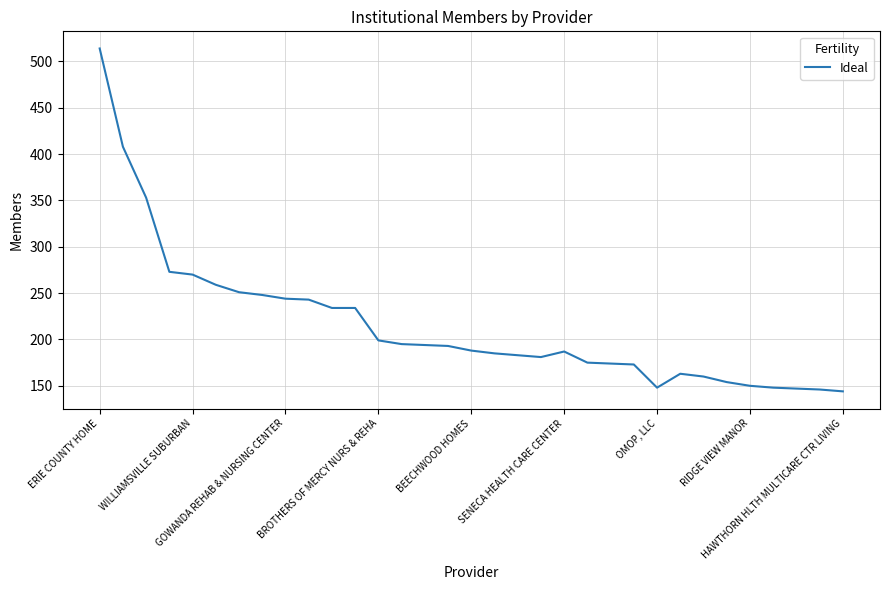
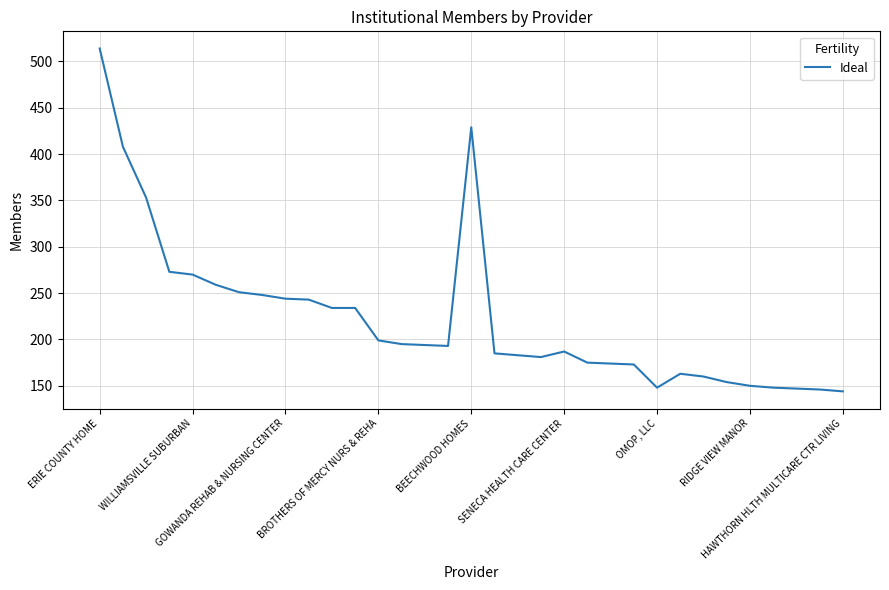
  {
    "ERIE COUNTY HOME": 510,
    "WILLIAMSVILLE SUBURBAN": 270,
    "GOWANDA REHAB & NURSING CENTER": 240,
    "BROTHERS OF MERCY NURS & REHA": 200,
-   "BEECHWOOD HOMES": 190,
+   "BEECHWOOD HOMES": 430,
    "SENECA HEALTH CARE CENTER": 190,
    "OMOP, LLC": 150,
    "RIDGE VIEW MANOR": 150,
    "HAWTHORN HLTH MULTICARE CTR LIVING": 140
  }
